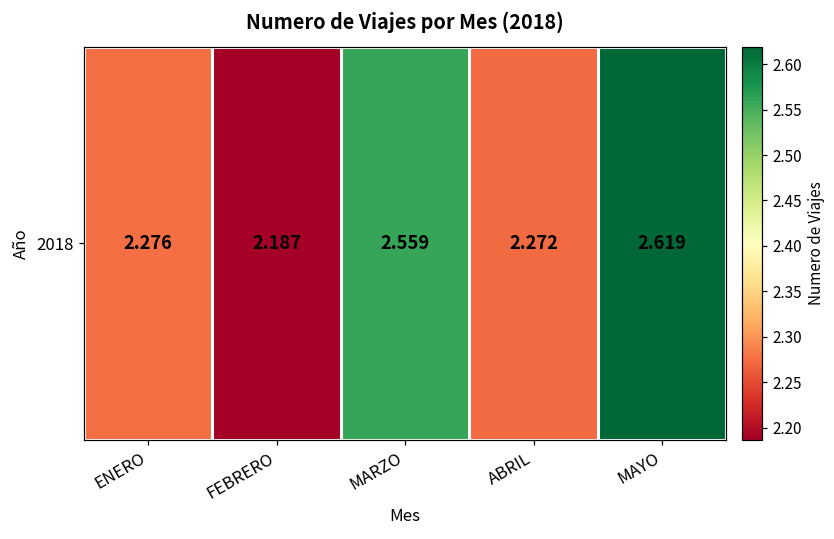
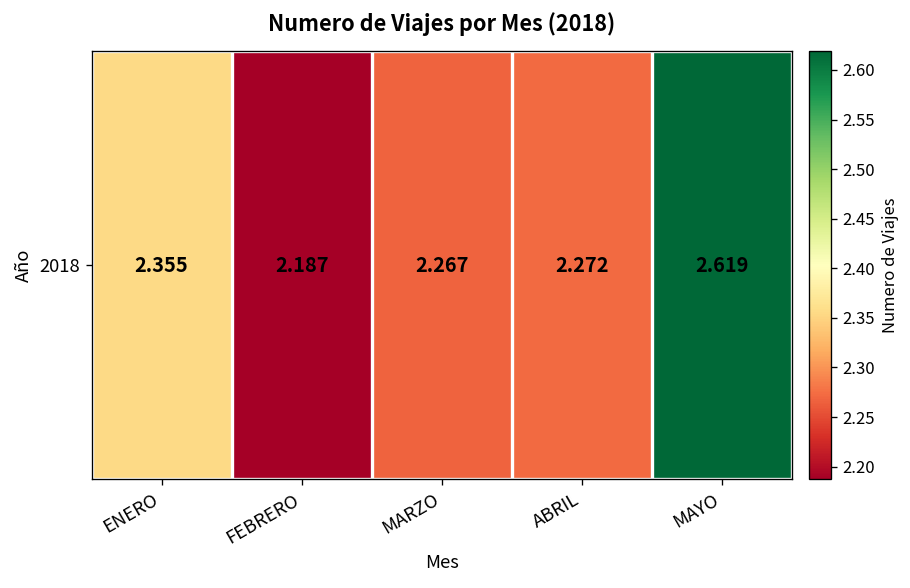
  {
    "2018": {
-     "ENERO": 2.276,
+     "ENERO": 2.355,
      "FEBRERO": 2.187,
-     "MARZO": 2.559,
+     "MARZO": 2.267,
      "ABRIL": 2.272,
      "MAYO": 2.619
    }
  }
